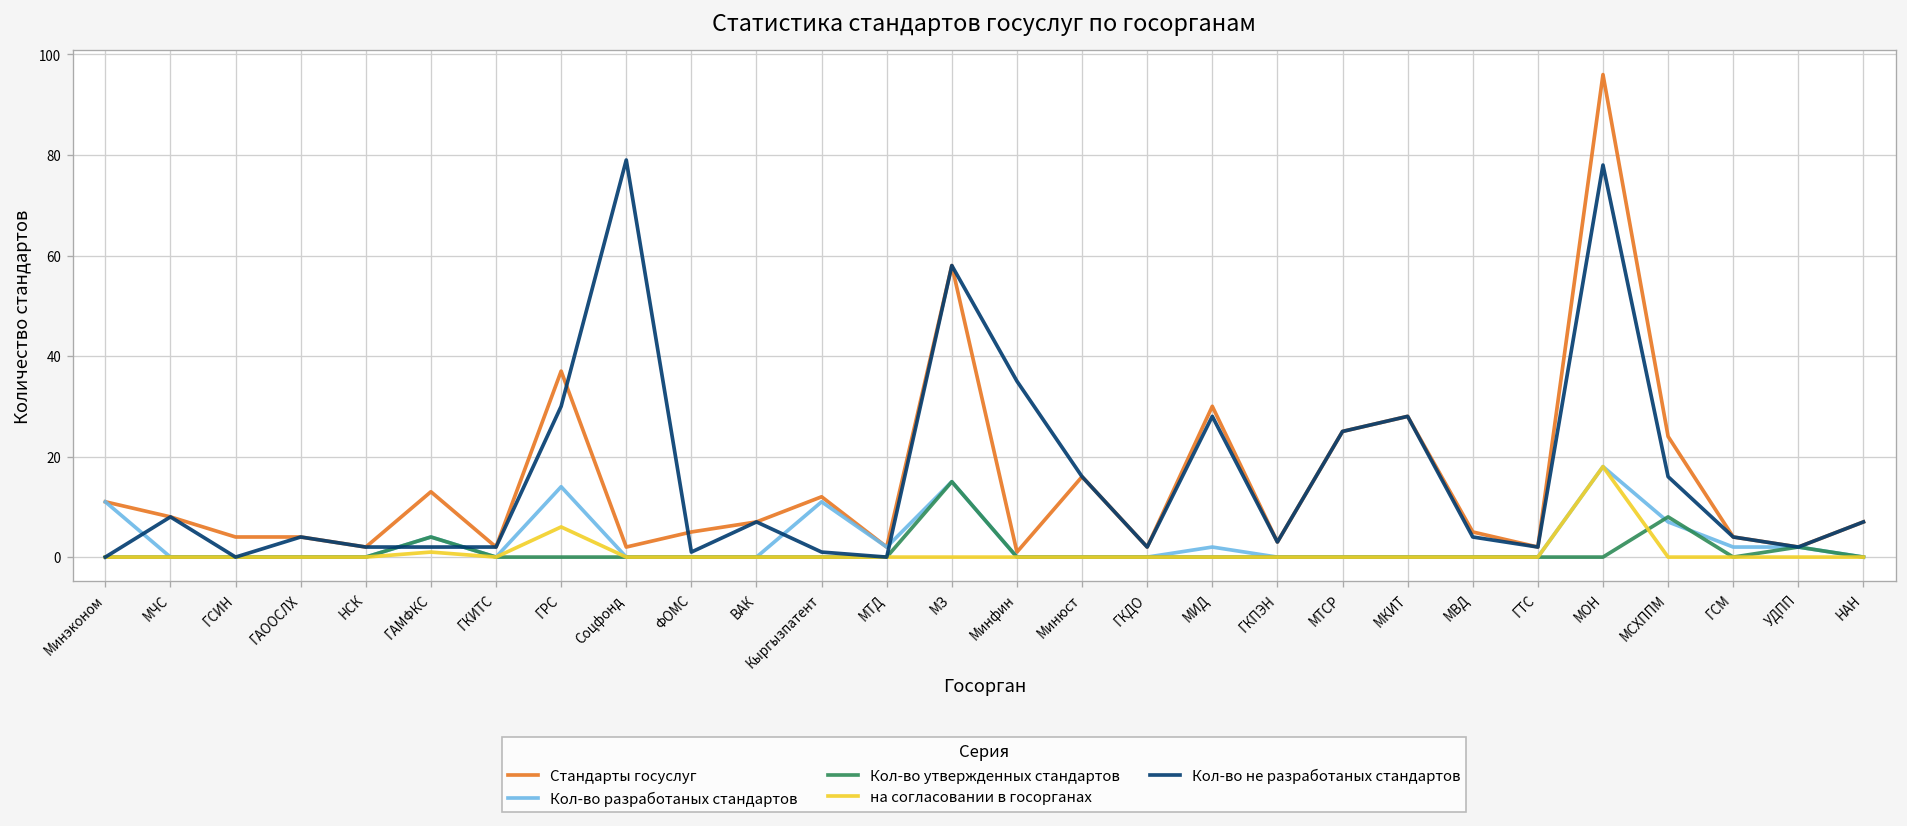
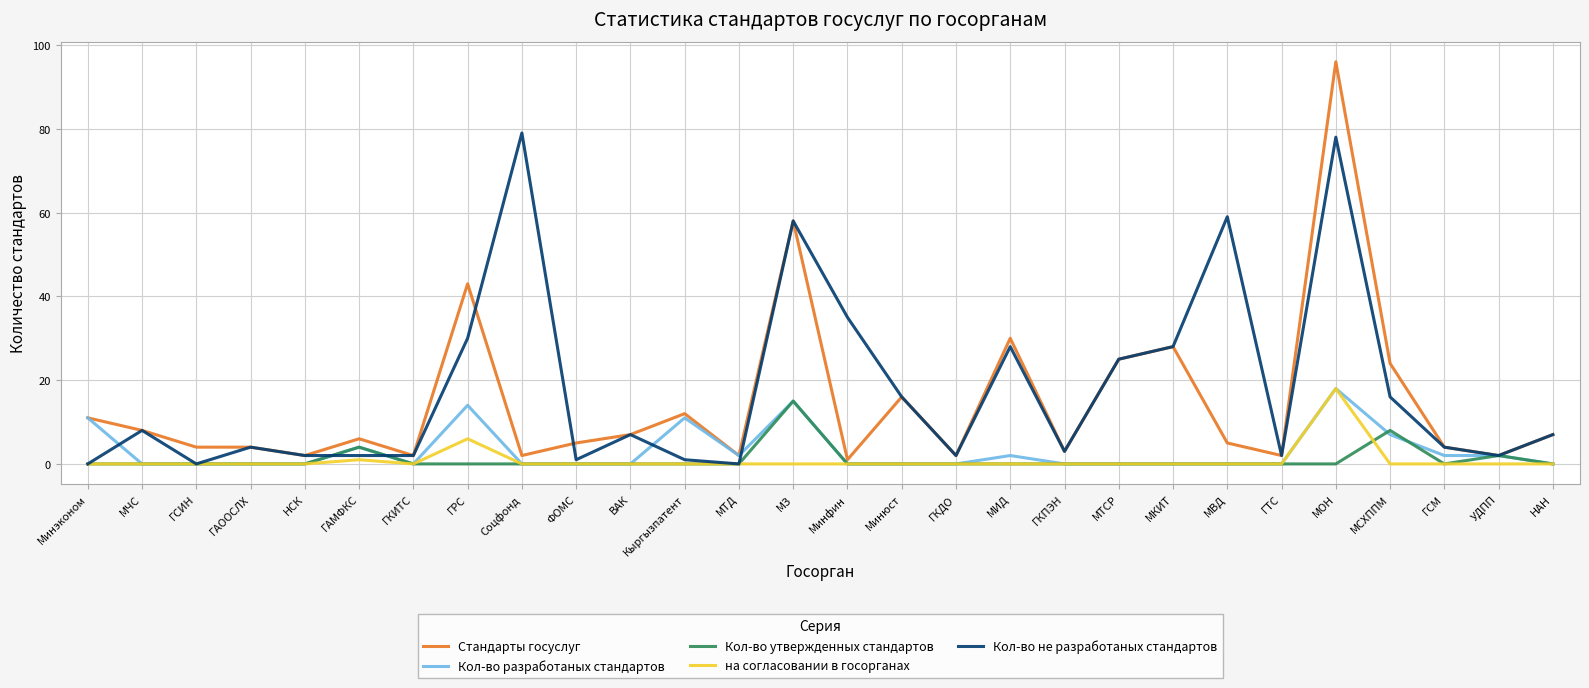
  {
    "Стандарты госуслуг": {
      "ГСИН": 4,
-     "ГАМФКС": 13,
-     "ГРС": 37,
+     "ГАМФКС": 6,
+     "ГРС": 43,
      "Cоцфонд": 2,
      "ФОМС": 5,
      "Кыргызпатент": 12,
      "Минфин": 1,
      "МИД": 30,
      "МВД": 5,
      "МОН": 96,
      "МСХППМ": 24
    },
    "Кол-во разработаных стандартов": {
      "ГРС": 14,
      "Кыргызпатент": 11,
      "МИД": 2,
      "МСХППМ": 7,
      "ГСМ": 2
    },
    "Кол-во утвержденных стандартов": {
      "ГРС": 0,
      "МОН": 0,
      "МСХППМ": 8
    },
    "на согласовании в госорганах": {
      "ГАМФКС": 1,
      "ГРС": 6,
      "МЗ": 0,
      "МСХППМ": 0,
      "УДПП": 0
    },
    "Кол-во не разработаных стандартов": {
      "ГАМФКС": 2,
      "ГРС": 30,
      "Cоцфонд": 79,
      "ФОМС": 1,
      "Кыргызпатент": 1,
      "Минфин": 35,
      "МИД": 28,
-     "МВД": 4,
+     "МВД": 59,
      "МОН": 78,
      "МСХППМ": 16
    }
  }
